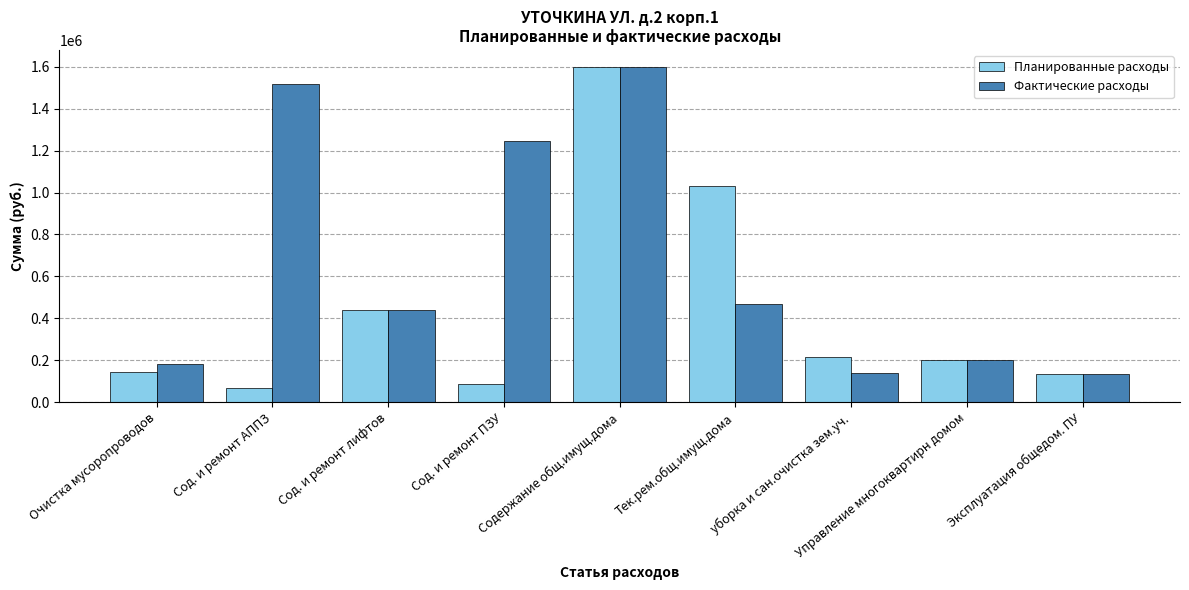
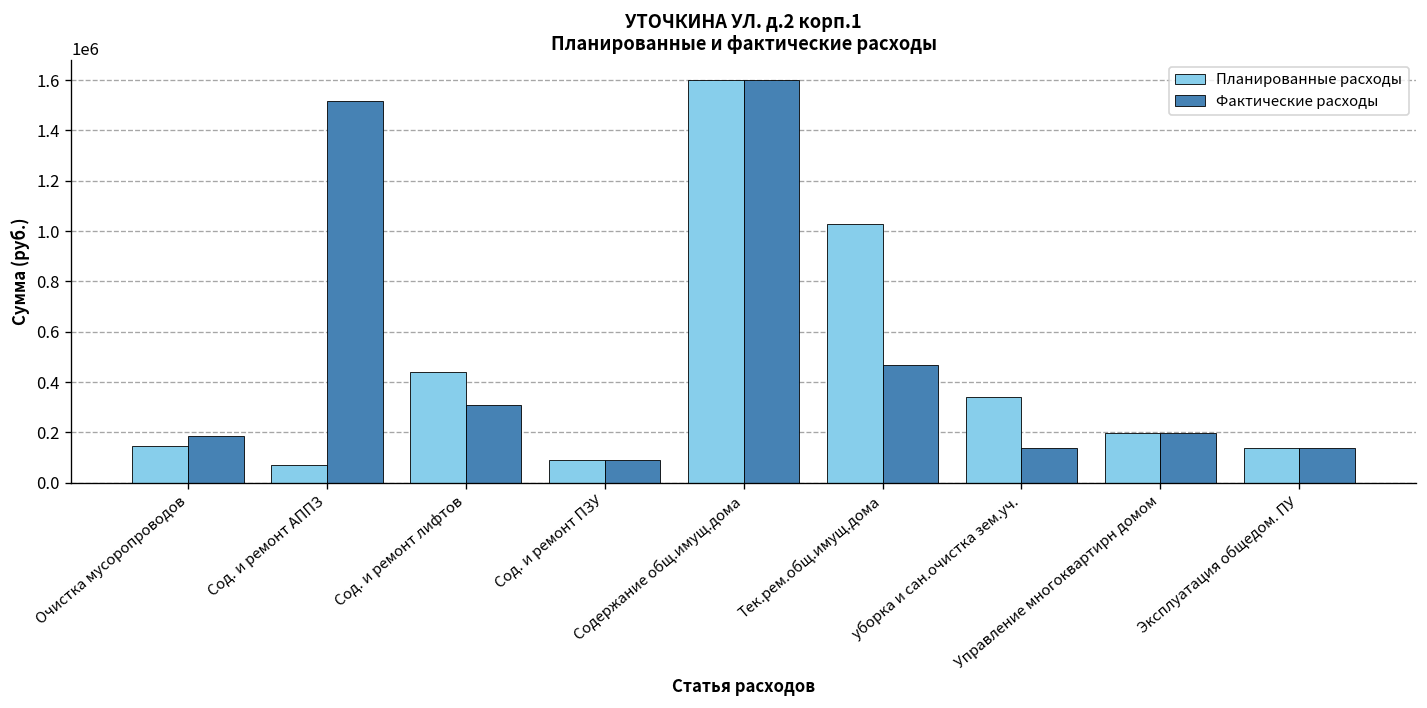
  {
    "Планированные расходы": {
      "Очистка мусоропроводов": 150000,
      "Сод. и ремонт АППЗ": 70000,
      "Сод. и ремонт лифтов": 440000,
      "Сод. и ремонт ПЗУ": 90000,
      "Содержание общ.имущ.дома": 1600000,
      "Тек.рем.общ.имущ.дома": 1030000,
-     "уборка и сан.очистка зем.уч.": 220000,
+     "уборка и сан.очистка зем.уч.": 340000,
      "Управление многоквартирн домом": 200000,
      "Эксплуатация общедом. ПУ": 140000
    },
    "Фактические расходы": {
      "Очистка мусоропроводов": 180000,
      "Сод. и ремонт АППЗ": 1520000,
-     "Сод. и ремонт лифтов": 440000,
-     "Сод. и ремонт ПЗУ": 1240000,
+     "Сод. и ремонт лифтов": 310000,
+     "Сод. и ремонт ПЗУ": 90000,
      "Содержание общ.имущ.дома": 1600000,
      "Тек.рем.общ.имущ.дома": 470000,
      "уборка и сан.очистка зем.уч.": 140000,
      "Управление многоквартирн домом": 200000,
      "Эксплуатация общедом. ПУ": 140000
    }
  }
